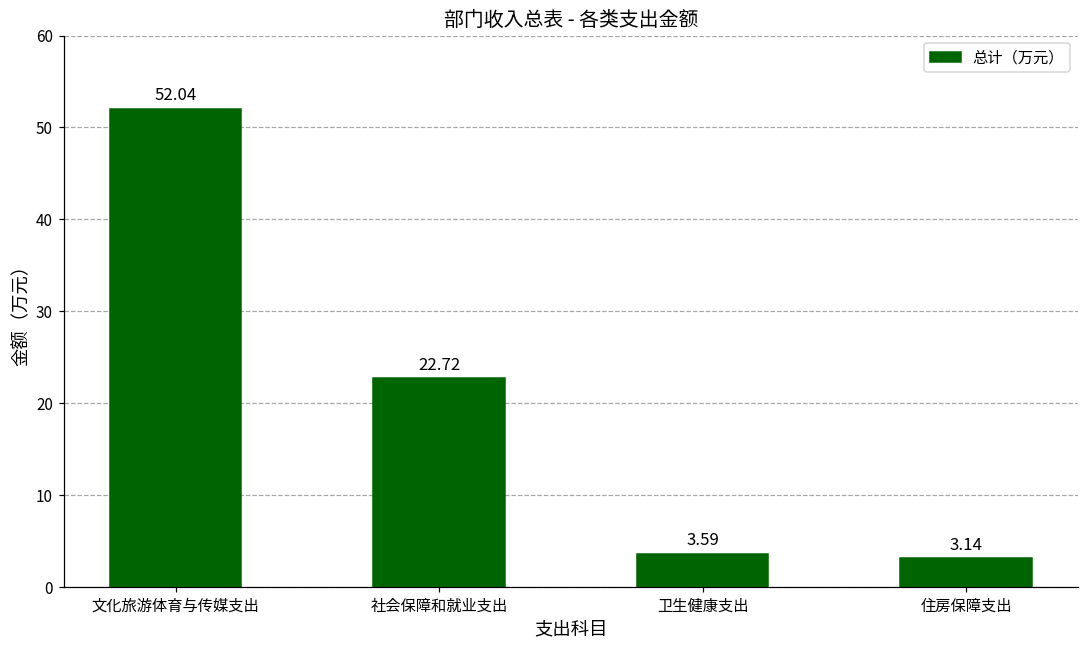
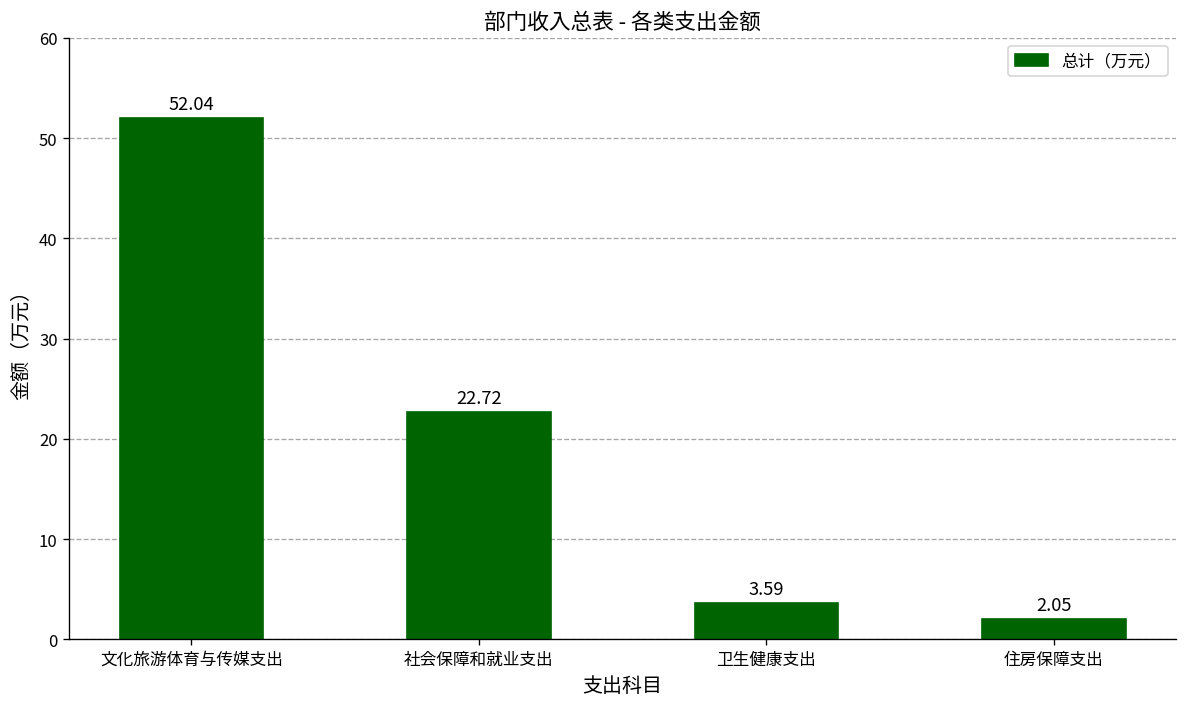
  {
    "文化旅游体育与传媒支出": 52.04,
    "社会保障和就业支出": 22.72,
    "卫生健康支出": 3.59,
-   "住房保障支出": 3.14
+   "住房保障支出": 2.05
  }
